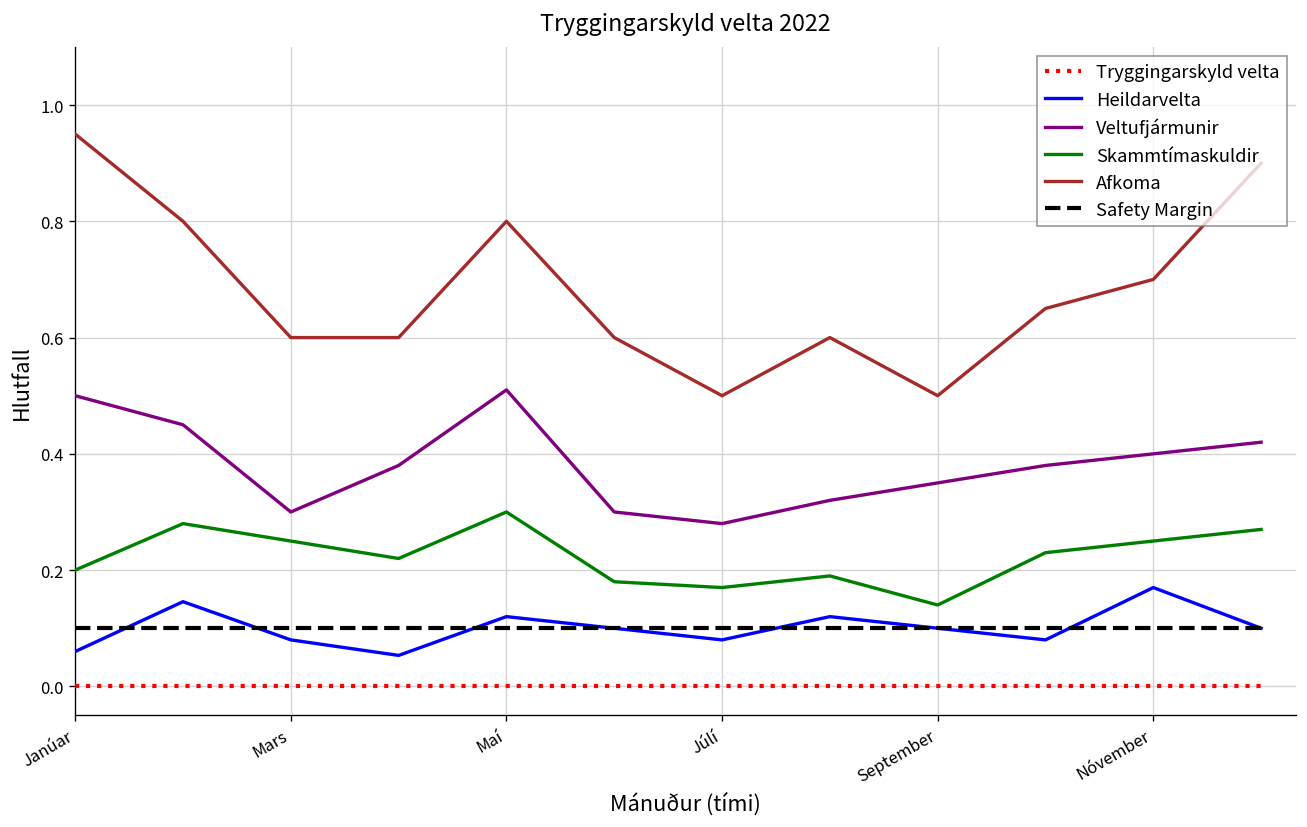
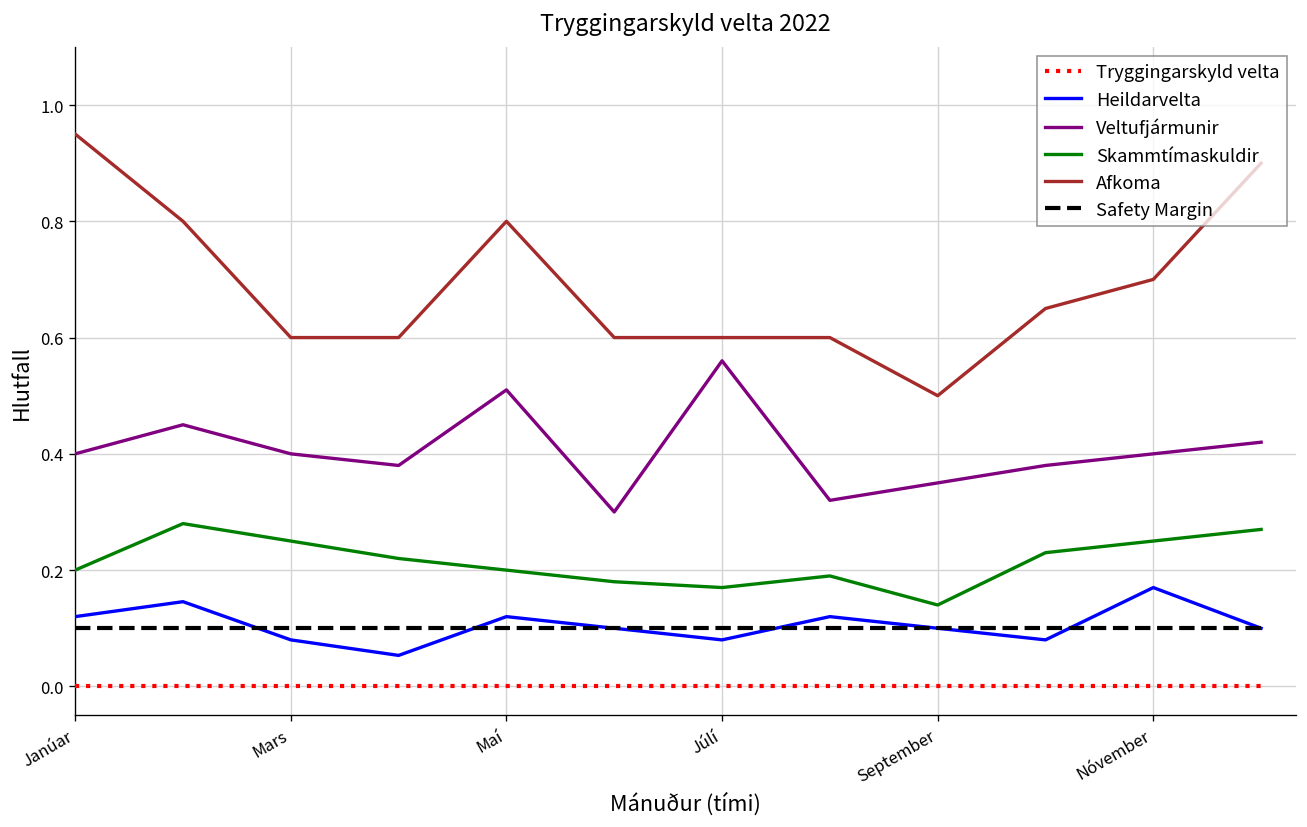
  {
    "Tryggingarskyld velta": {
      "Janúar": 0.00,
      "Mars": 0.00,
      "Maí": 0.00,
      "Júlí": 0.00,
      "September": 0.00,
      "Nóvember": 0.00
    },
    "Heildarvelta": {
-     "Janúar": 0.06,
+     "Janúar": 0.12,
      "Mars": 0.08,
      "Maí": 0.12,
      "Júlí": 0.08,
      "Nóvember": 0.17
    },
    "Veltufjármunir": {
-     "Janúar": 0.5,
-     "Mars": 0.3,
+     "Janúar": 0.4,
+     "Mars": 0.4,
      "Maí": 0.51,
-     "Júlí": 0.28,
+     "Júlí": 0.56,
      "September": 0.35,
      "Nóvember": 0.40
    },
    "Skammtímaskuldir": {
      "Janúar": 0.2,
      "Mars": 0.25,
-     "Maí": 0.3,
+     "Maí": 0.2,
      "Júlí": 0.17,
      "September": 0.14,
      "Nóvember": 0.25
    },
    "Afkoma": {
      "Janúar": 0.95,
      "Mars": 0.6,
      "Maí": 0.8,
-     "Júlí": 0.5,
+     "Júlí": 0.6,
      "September": 0.5,
      "Nóvember": 0.7
    },
    "Safety Margin": {
      "Janúar": 0.10,
      "Mars": 0.10,
      "Maí": 0.10,
      "Júlí": 0.10,
      "Nóvember": 0.10
    }
  }
